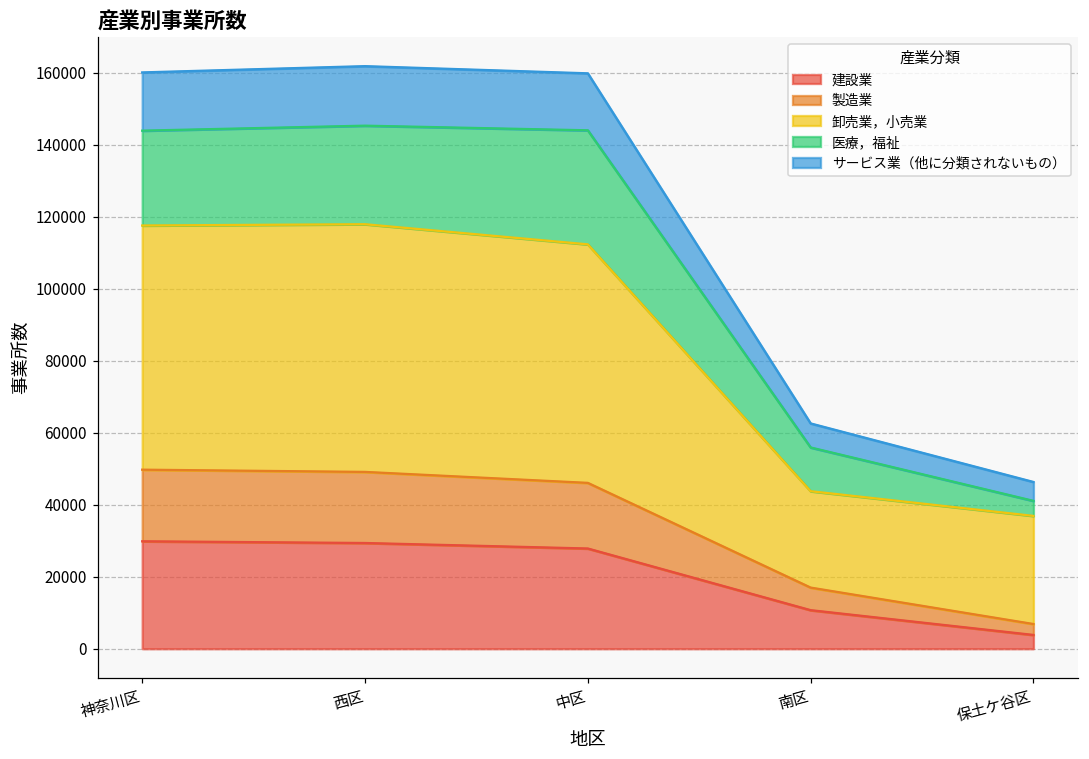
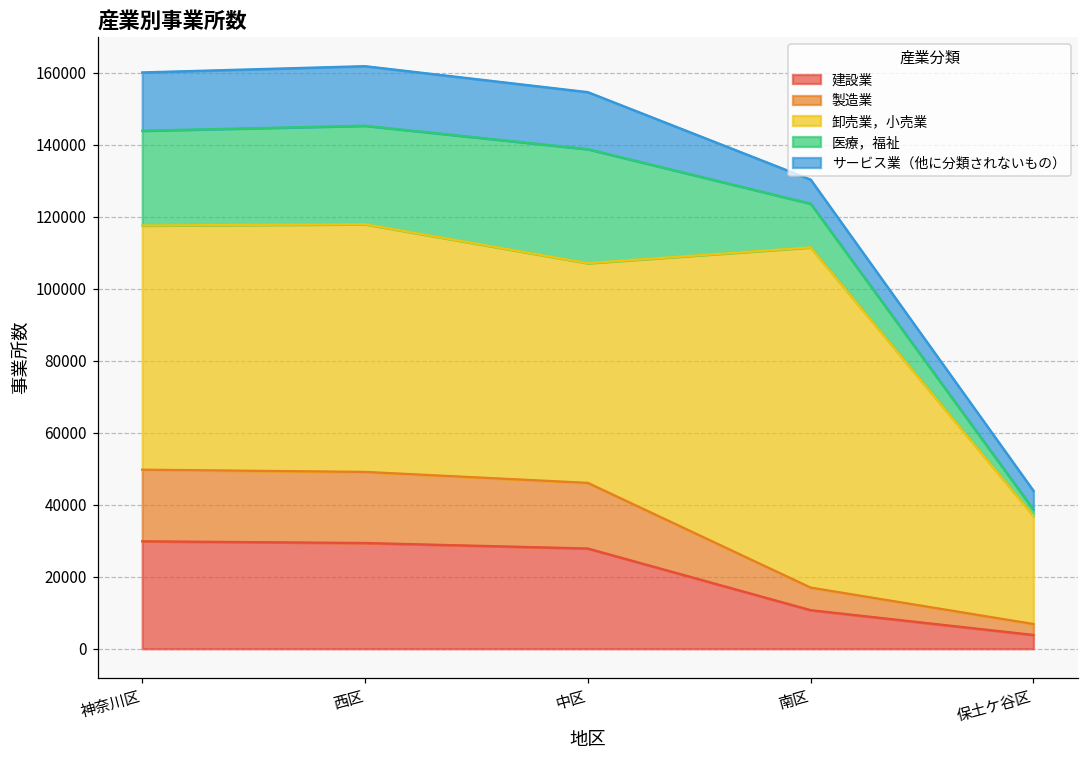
  {
    "卸売業，小売業": {
      "神奈川区": 68000,
      "西区": 69000,
-     "中区": 66000,
-     "南区": 27000,
+     "中区": 61000,
+     "南区": 95000,
      "保土ケ谷区": 30000
    },
    "医療，福祉": {
      "神奈川区": 26000,
      "西区": 27000,
      "中区": 32000,
      "南区": 12000,
-     "保土ケ谷区": 4000
+     "保土ケ谷区": 2000
    },
    "サービス業（他に分類されないもの）": {
      "神奈川区": 16000,
      "西区": 17000,
      "中区": 16000,
      "南区": 7000,
      "保土ケ谷区": 5000
    }
  }
